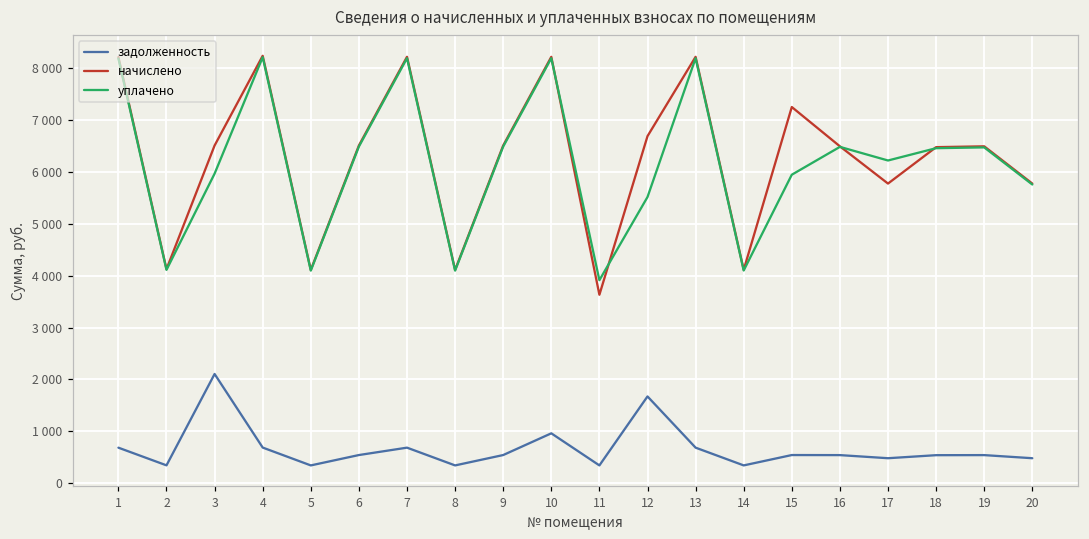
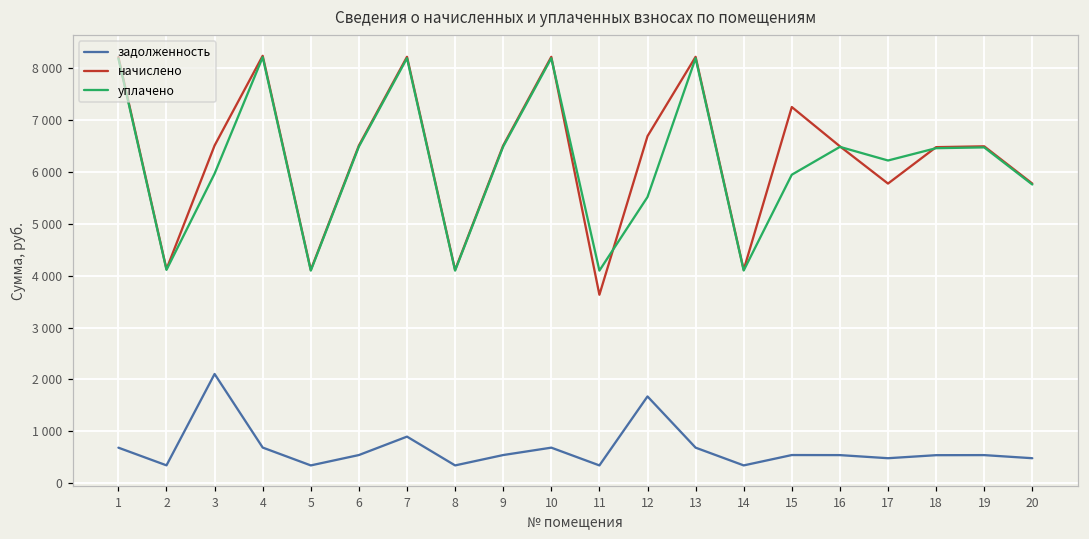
  {
    "задолженность": {
      "1": 700,
      "2": 300,
      "3": 2100,
      "4": 700,
      "5": 300,
      "6": 500,
-     "7": 700,
+     "7": 900,
      "8": 300,
      "9": 500,
-     "10": 1000,
+     "10": 700,
      "11": 300,
      "12": 1700,
      "13": 700,
      "14": 300,
      "15": 500,
      "16": 500,
      "17": 500,
      "18": 500,
      "19": 500,
      "20": 500
    },
    "начислено": {
      "3": 6500,
      "11": 3600,
      "12": 6700,
      "15": 7200,
      "17": 5800
    },
    "уплачено": {
      "3": 6000,
-     "11": 3900,
+     "11": 4100,
      "12": 5500,
      "15": 5900,
      "17": 6200
    }
  }
